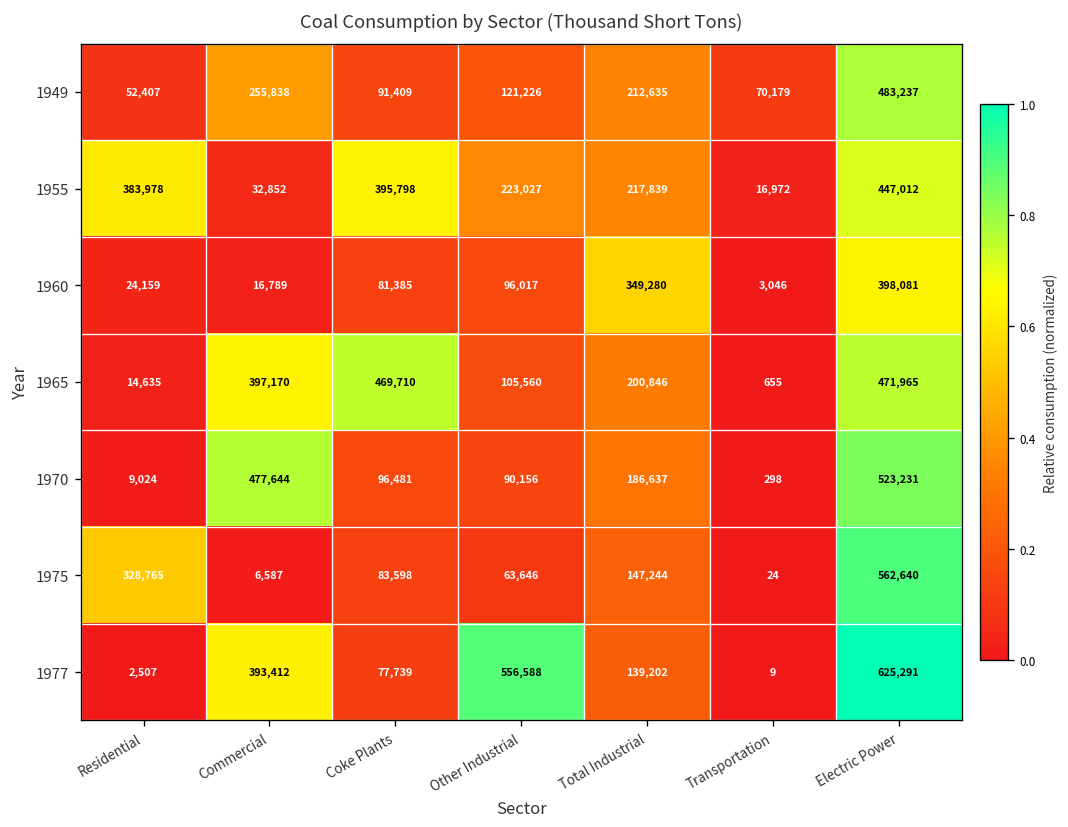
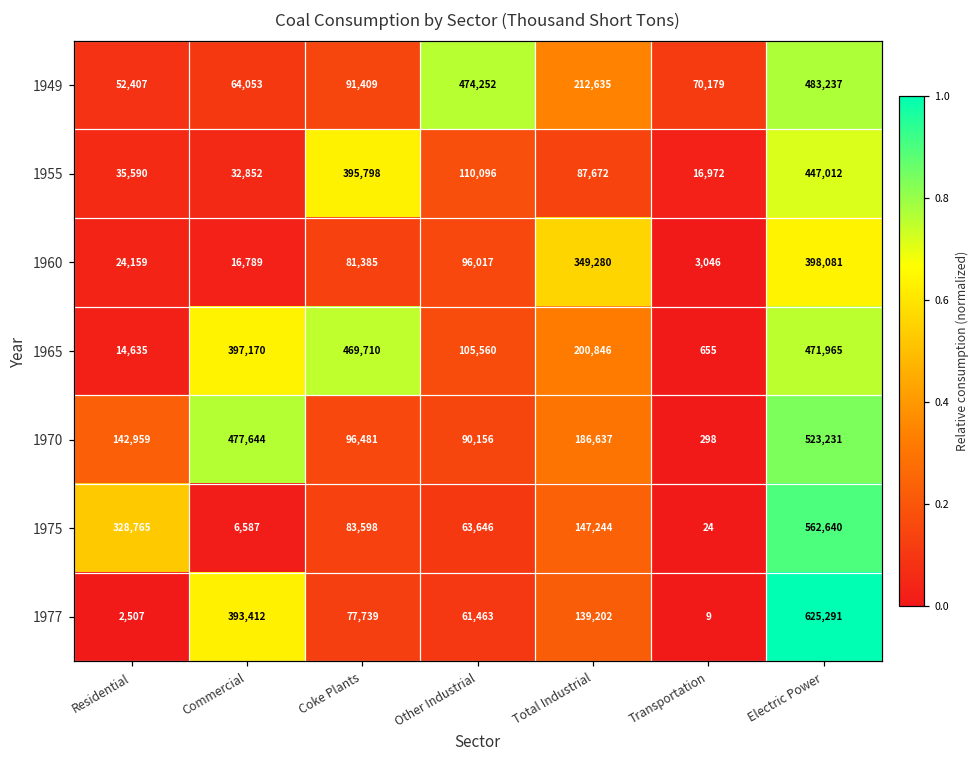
  {
    "1949": {
      "Residential": "52,407",
-     "Commercial": "255,838",
+     "Commercial": "64,053",
      "Coke Plants": "91,409",
-     "Other Industrial": "121,226",
+     "Other Industrial": "474,252",
      "Total Industrial": "212,635",
      "Transportation": "70,179",
      "Electric Power": "483,237"
    },
    "1955": {
-     "Residential": "383,978",
+     "Residential": "35,590",
      "Commercial": "32,852",
      "Coke Plants": "395,798",
-     "Other Industrial": "223,027",
-     "Total Industrial": "217,839",
+     "Other Industrial": "110,096",
+     "Total Industrial": "87,672",
      "Transportation": "16,972",
      "Electric Power": "447,012"
    },
    "1960": {
      "Residential": "24,159",
      "Commercial": "16,789",
      "Coke Plants": "81,385",
      "Other Industrial": "96,017",
      "Total Industrial": "349,280",
      "Transportation": "3,046",
      "Electric Power": "398,081"
    },
    "1965": {
      "Residential": "14,635",
      "Commercial": "397,170",
      "Coke Plants": "469,710",
      "Other Industrial": "105,560",
      "Total Industrial": "200,846",
      "Transportation": "655",
      "Electric Power": "471,965"
    },
    "1970": {
-     "Residential": "9,024",
+     "Residential": "142,959",
      "Commercial": "477,644",
      "Coke Plants": "96,481",
      "Other Industrial": "90,156",
      "Total Industrial": "186,637",
      "Transportation": "298",
      "Electric Power": "523,231"
    },
    "1975": {
      "Residential": "328,765",
      "Commercial": "6,587",
      "Coke Plants": "83,598",
      "Other Industrial": "63,646",
      "Total Industrial": "147,244",
      "Transportation": "24",
      "Electric Power": "562,640"
    },
    "1977": {
      "Residential": "2,507",
      "Commercial": "393,412",
      "Coke Plants": "77,739",
-     "Other Industrial": "556,588",
+     "Other Industrial": "61,463",
      "Total Industrial": "139,202",
      "Transportation": "9",
      "Electric Power": "625,291"
    }
  }
